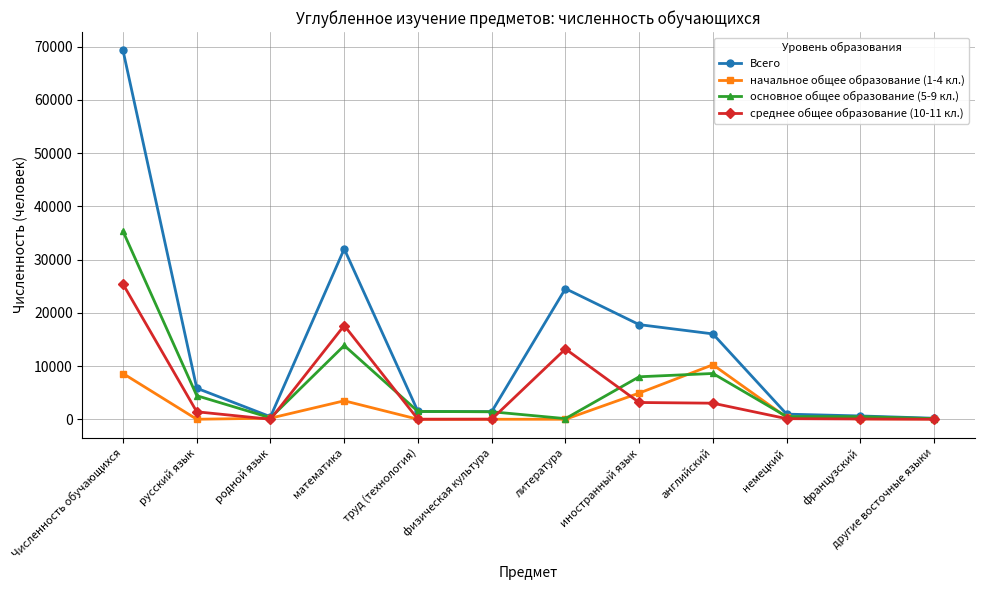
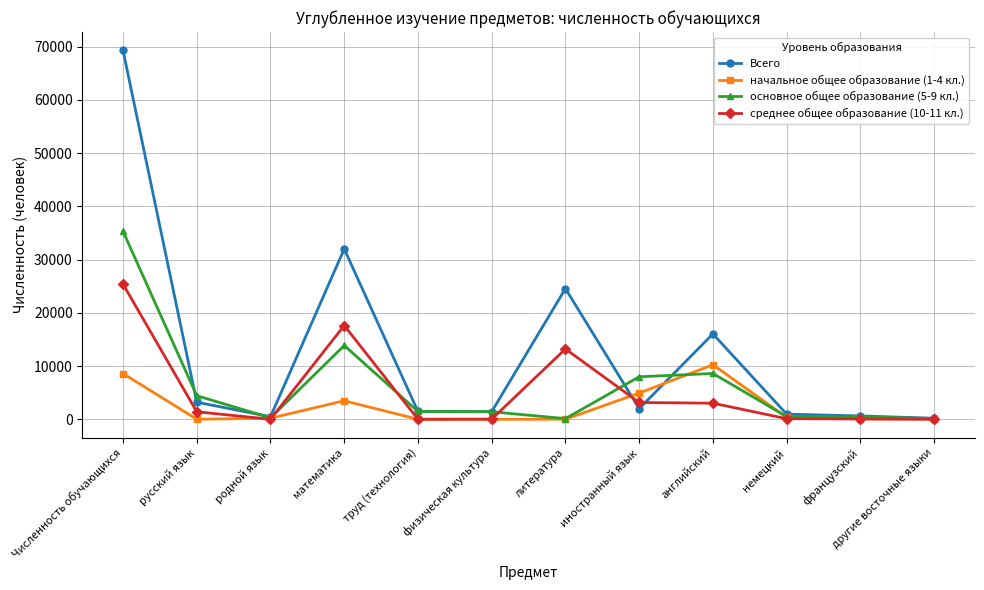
  {
    "Всего": {
      "Численность обучающихся": 69000,
-     "русский язык": 6000,
+     "русский язык": 3000,
      "математика": 32000,
      "литература": 25000,
-     "иностранный язык": 18000,
+     "иностранный язык": 2000,
      "английский": 16000
    },
    "начальное общее образование (1-4 кл.)": {
      "Численность обучающихся": 9000,
      "русский язык": 0,
      "математика": 3000,
      "иностранный язык": 5000,
      "английский": 10000
    },
    "основное общее образование (5-9 кл.)": {
      "Численность обучающихся": 35000,
      "русский язык": 4000,
      "математика": 14000,
      "иностранный язык": 8000,
      "английский": 9000
    },
    "среднее общее образование (10-11 кл.)": {
      "Численность обучающихся": 25000,
      "русский язык": 1000,
      "математика": 18000,
      "литература": 13000,
      "иностранный язык": 3000,
      "английский": 3000
    }
  }
